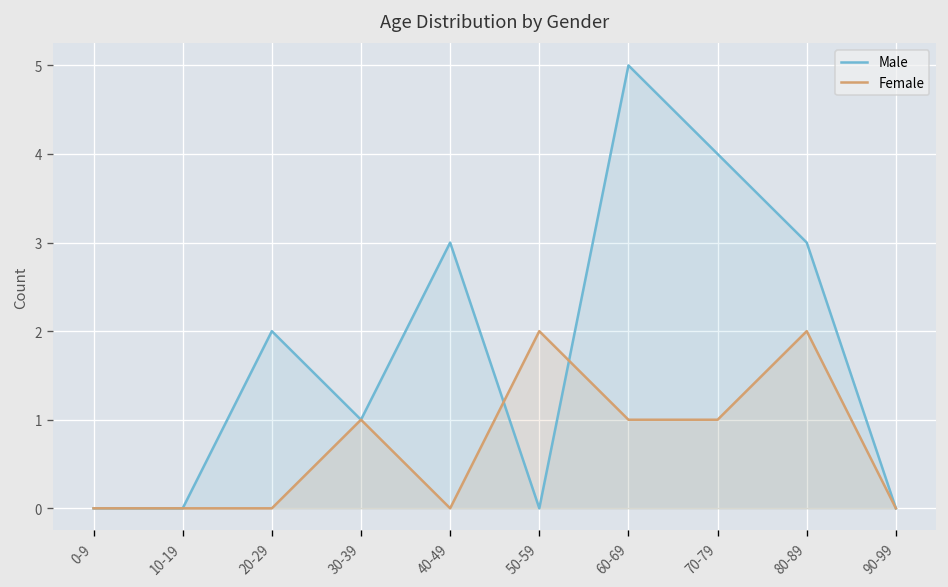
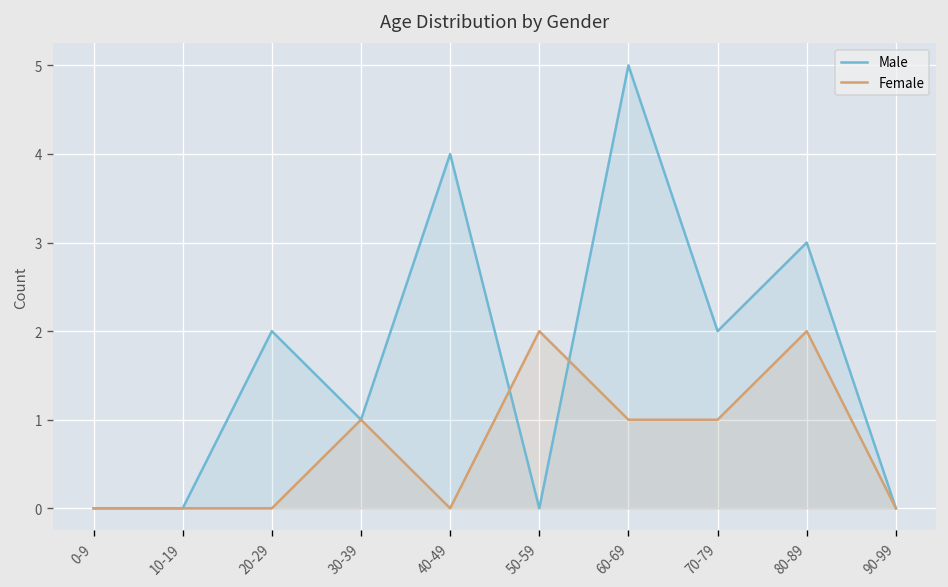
  {
    "Male": {
      "20-29": 2,
-     "40-49": 3,
+     "40-49": 4,
      "50-59": 0,
      "60-69": 5,
-     "70-79": 4,
+     "70-79": 2,
      "80-89": 3
    },
    "Female": {
      "20-29": 0,
      "40-49": 0,
      "50-59": 2,
      "60-69": 1,
      "70-79": 1,
      "80-89": 2
    }
  }
